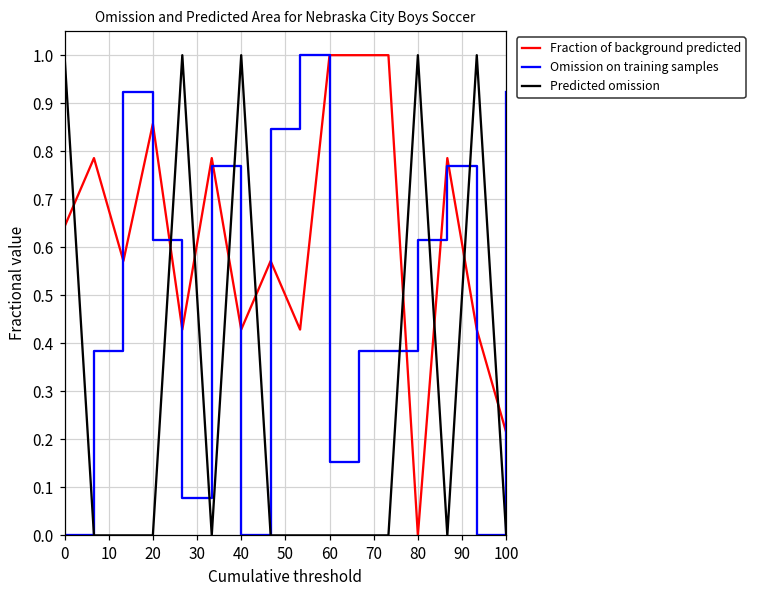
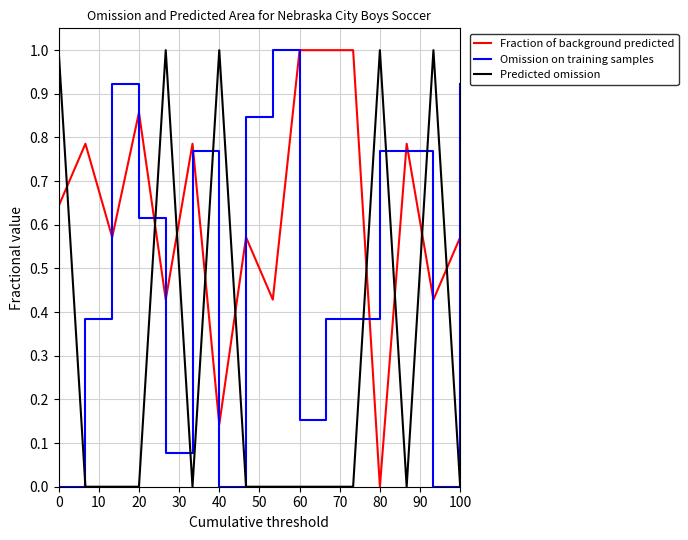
  {
    "Fraction of background predicted": {
      "0": 0.64,
      "20": 0.86,
-     "40": 0.43,
+     "40": 0.14,
      "60": 1.00,
      "80": 0.00,
-     "100": 0.21
+     "100": 0.57
    },
    "Omission on training samples": {
      "0": 0.00,
      "20": 0.62,
      "40": 0.00,
      "60": 0.15,
-     "80": 0.62,
+     "80": 0.77,
      "100": 0.92
    },
    "Predicted omission": {
      "0": 1.00,
      "20": 0.00,
      "40": 1.00,
      "60": 0.00,
      "80": 1.00,
      "100": 0.00
    }
  }
